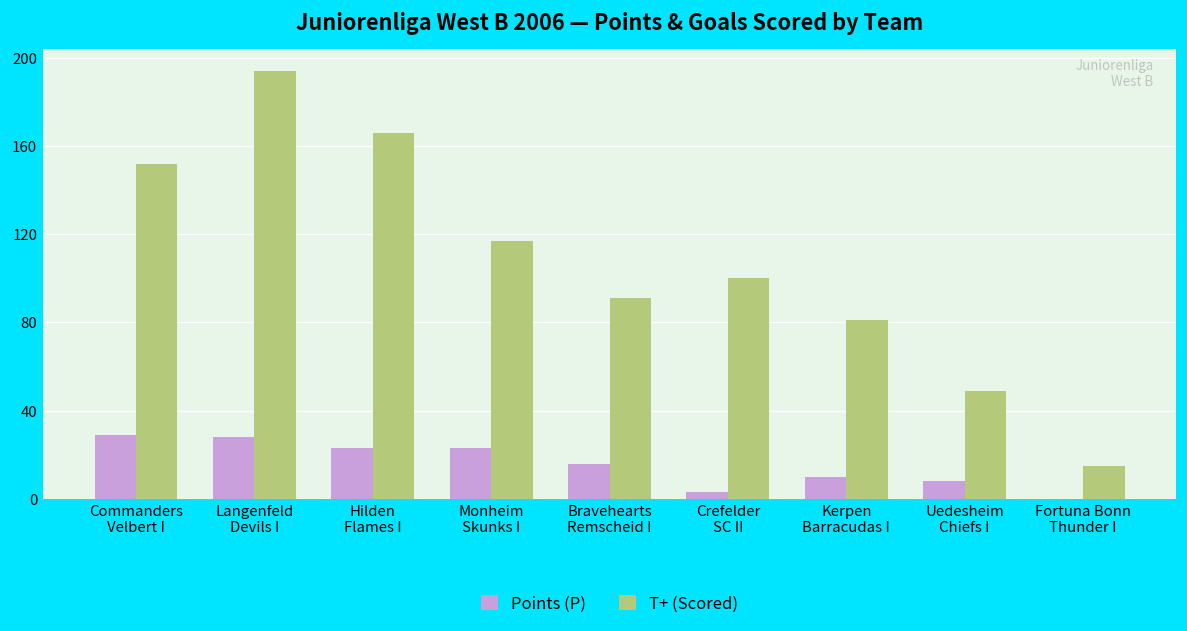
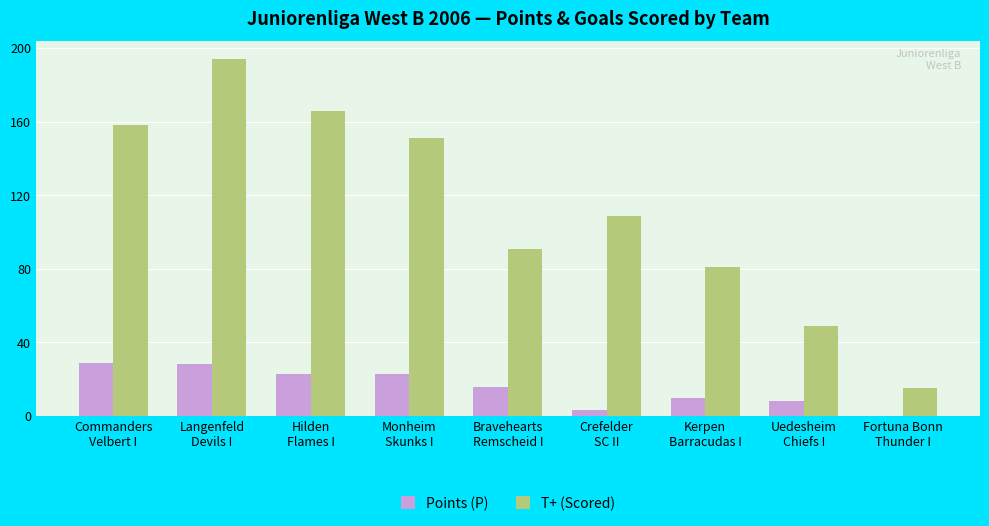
  {
    "Points (P)": {
      "Commanders Velbert I": 29,
      "Langenfeld Devils I": 28,
      "Hilden Flames I": 23,
      "Monheim Skunks I": 23,
      "Bravehearts Remscheid I": 16,
      "Crefelder SC II": 3,
      "Kerpen Barracudas I": 10,
      "Uedesheim Chiefs I": 8,
      "Fortuna Bonn Thunder I": 0
    },
    "T+ (Scored)": {
-     "Commanders Velbert I": 152,
+     "Commanders Velbert I": 158,
      "Langenfeld Devils I": 194,
      "Hilden Flames I": 166,
-     "Monheim Skunks I": 117,
+     "Monheim Skunks I": 151,
      "Bravehearts Remscheid I": 91,
-     "Crefelder SC II": 100,
+     "Crefelder SC II": 109,
      "Kerpen Barracudas I": 81,
      "Uedesheim Chiefs I": 49,
      "Fortuna Bonn Thunder I": 15
    }
  }
